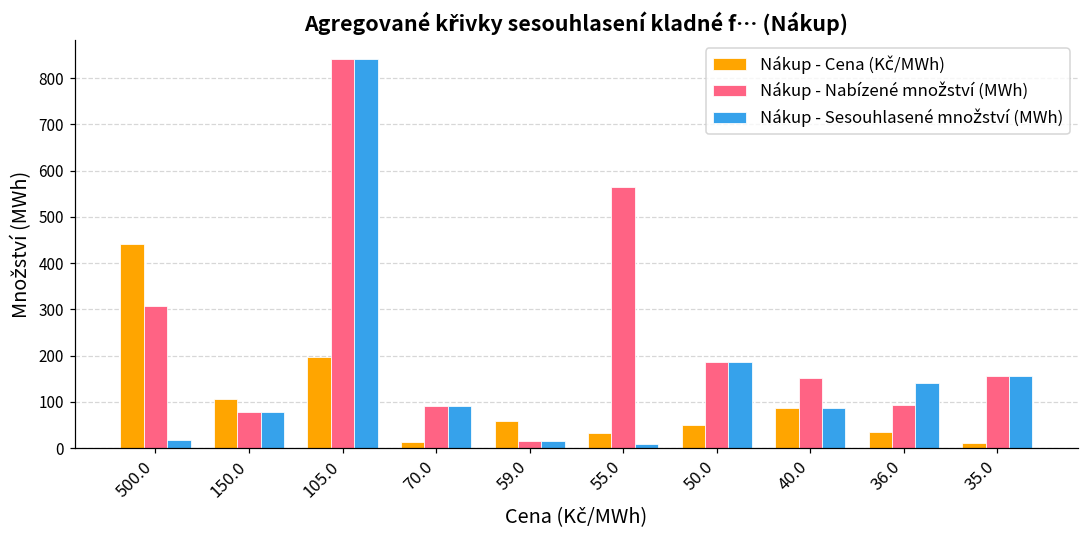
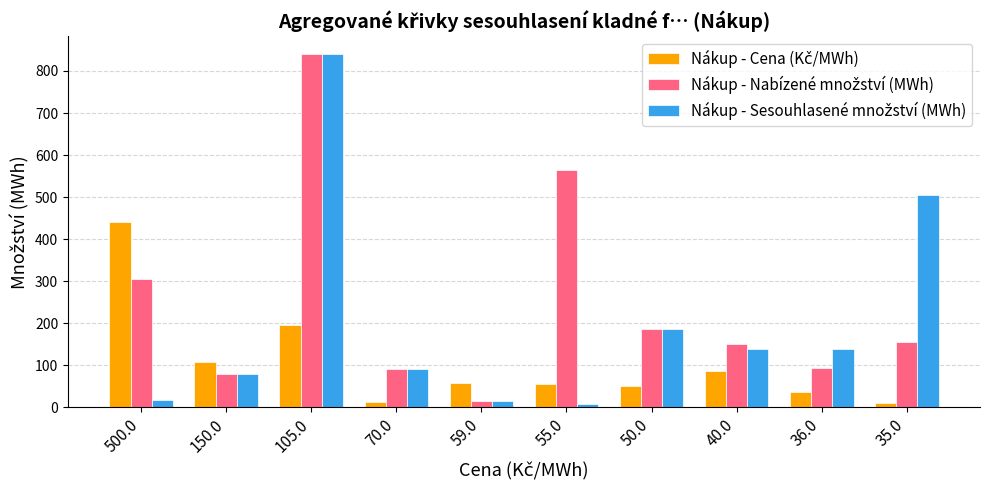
  {
    "Nákup - Cena (Kč/MWh)": {
      "500.0": 440,
      "150.0": 110,
      "105.0": 200,
      "70.0": 10,
      "59.0": 60,
-     "55.0": 30,
+     "55.0": 60,
      "50.0": 50,
      "40.0": 90,
      "36.0": 40,
      "35.0": 10
    },
    "Nákup - Nabízené množství (MWh)": {
      "500.0": 310,
      "150.0": 80,
      "105.0": 840,
      "70.0": 90,
      "59.0": 10,
      "55.0": 560,
      "50.0": 190,
      "40.0": 150,
      "36.0": 90,
      "35.0": 160
    },
    "Nákup - Sesouhlasené množství (MWh)": {
      "500.0": 20,
      "150.0": 80,
      "105.0": 840,
      "70.0": 90,
      "59.0": 10,
      "55.0": 10,
      "50.0": 190,
-     "40.0": 90,
+     "40.0": 140,
      "36.0": 140,
-     "35.0": 160
+     "35.0": 510
    }
  }
